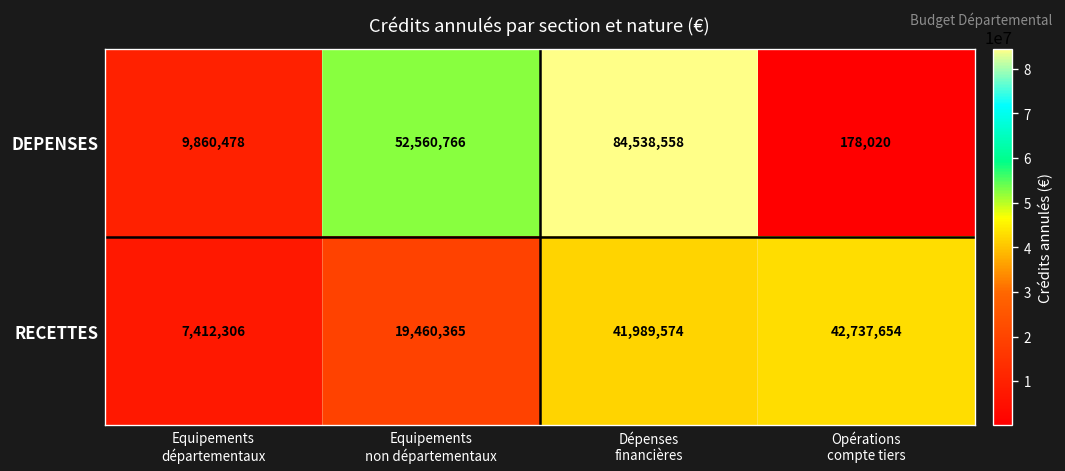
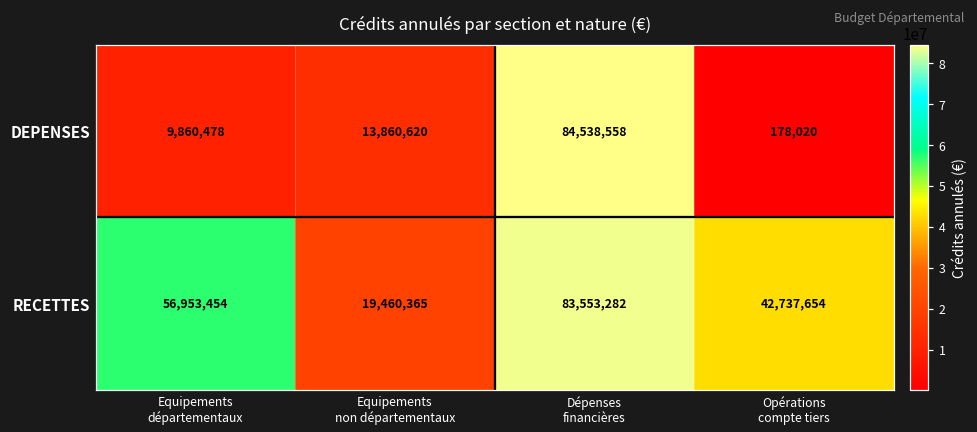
  {
    "DEPENSES": {
      "Equipements départementaux": "9,860,478",
-     "Equipements non départementaux": "52,560,766",
+     "Equipements non départementaux": "13,860,620",
      "Dépenses financières": "84,538,558",
      "Opérations compte tiers": "178,020"
    },
    "RECETTES": {
-     "Equipements départementaux": "7,412,306",
+     "Equipements départementaux": "56,953,454",
      "Equipements non départementaux": "19,460,365",
-     "Dépenses financières": "41,989,574",
+     "Dépenses financières": "83,553,282",
      "Opérations compte tiers": "42,737,654"
    }
  }
